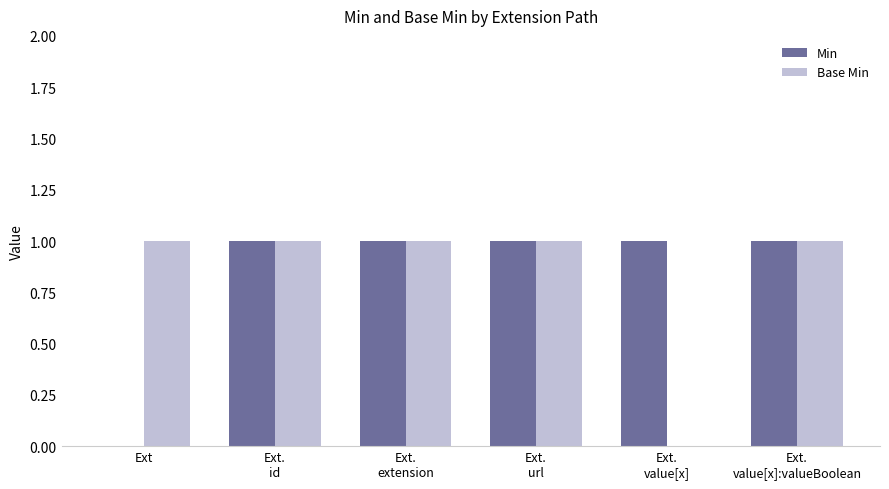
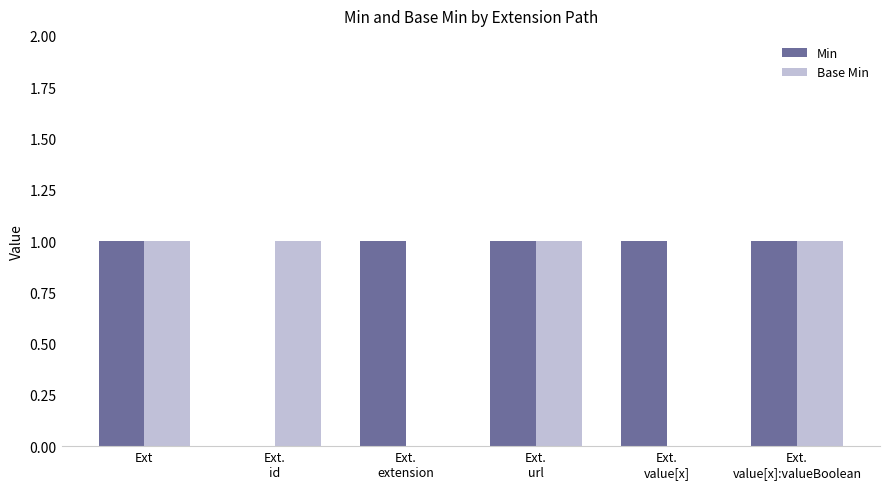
  {
    "Min": {
-     "Ext": 0,
-     "Ext. id": 1,
+     "Ext": 1,
+     "Ext. id": 0,
      "Ext. extension": 1,
      "Ext. url": 1,
      "Ext. value[x]": 1,
      "Ext. value[x]:valueBoolean": 1
    },
    "Base Min": {
      "Ext": 1,
      "Ext. id": 1,
-     "Ext. extension": 1,
+     "Ext. extension": 0,
      "Ext. url": 1,
      "Ext. value[x]": 0,
      "Ext. value[x]:valueBoolean": 1
    }
  }
